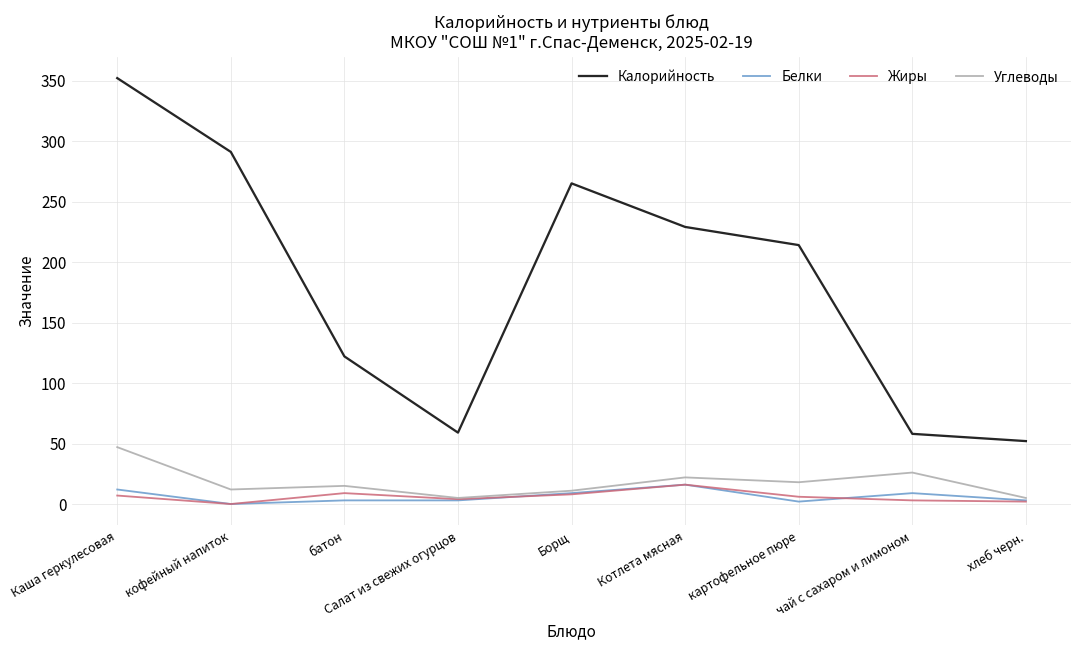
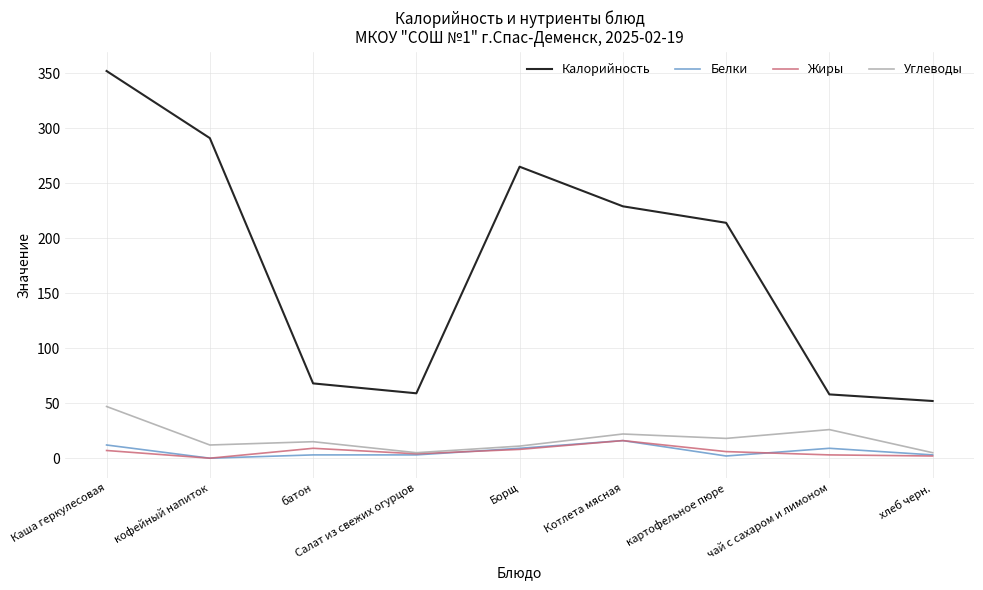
  {
    "Калорийность": {
      "Каша геркулесовая": 352,
      "кофейный напиток": 291,
-     "батон": 122,
+     "батон": 68,
      "Салат из свежих огурцов": 59,
      "Борщ": 265,
      "Котлета мясная": 229,
      "картофельное пюре": 214,
      "чай с сахаром и лимоном": 58,
      "хлеб черн.": 52
    },
    "Белки": {
      "Каша геркулесовая": 12,
      "батон": 3,
      "картофельное пюре": 2,
      "чай с сахаром и лимоном": 9
    },
    "Жиры": {
      "Каша геркулесовая": 7,
      "батон": 9,
      "картофельное пюре": 6,
      "чай с сахаром и лимоном": 3
    },
    "Углеводы": {
      "Каша геркулесовая": 47,
      "кофейный напиток": 12,
      "батон": 15,
      "Котлета мясная": 22,
      "картофельное пюре": 18,
      "чай с сахаром и лимоном": 26
    }
  }
